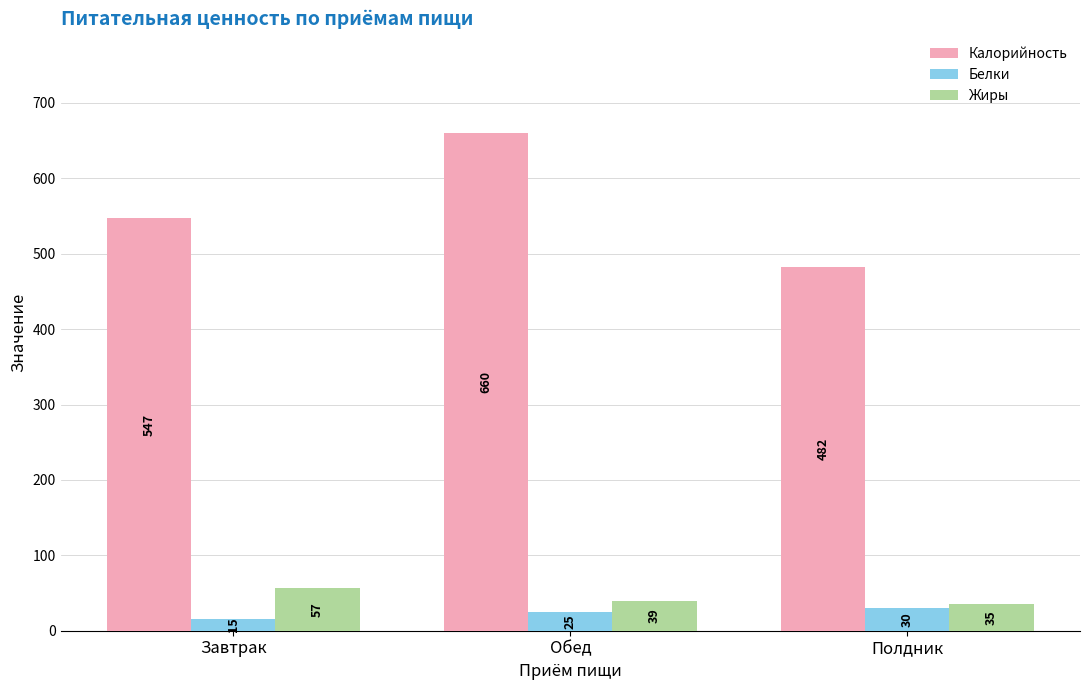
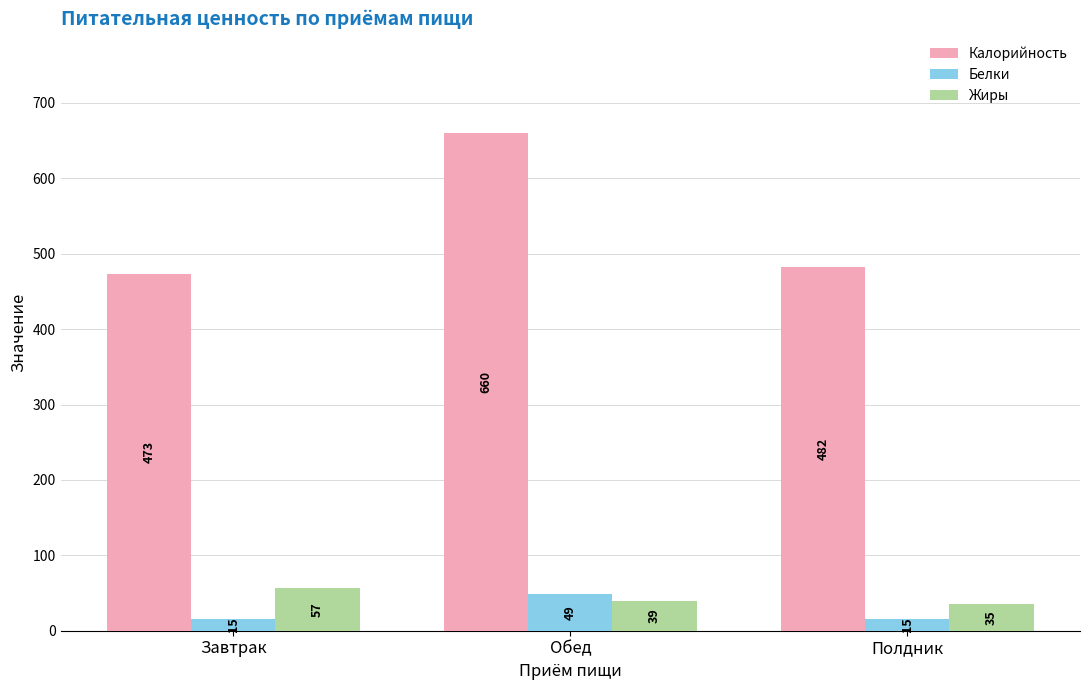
  {
    "Калорийность": {
-     "Завтрак": 547,
+     "Завтрак": 473,
      "Обед": 660,
      "Полдник": 482
    },
    "Белки": {
      "Завтрак": 15,
-     "Обед": 25,
-     "Полдник": 30
+     "Обед": 49,
+     "Полдник": 15
    },
    "Жиры": {
      "Завтрак": 57,
      "Обед": 39,
      "Полдник": 35
    }
  }
